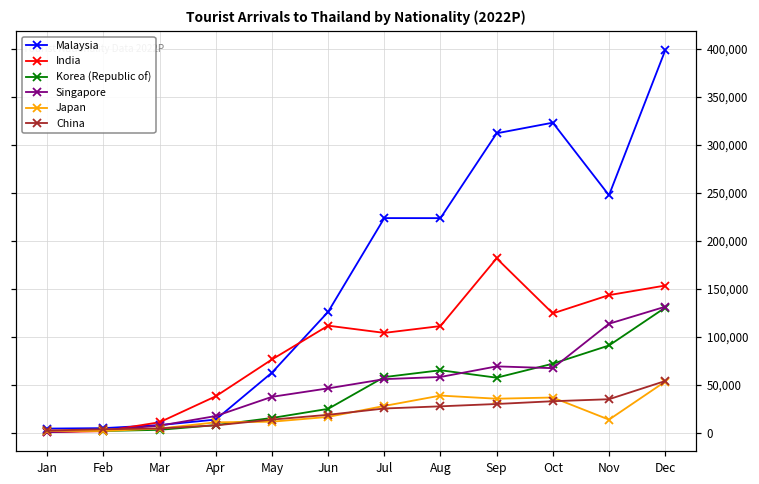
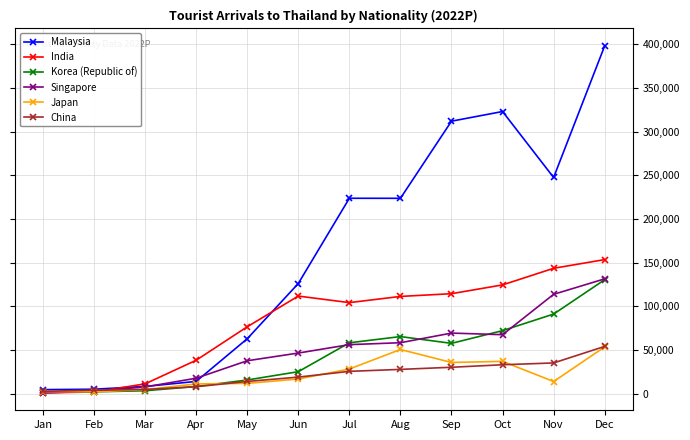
  {
    "Malaysia": {
      "May": "60,000",
      "Jun": "130,000",
      "Jul": "220,000",
      "Aug": "220,000",
      "Sep": "310,000",
      "Oct": "320,000",
      "Nov": "250,000",
      "Dec": "400,000"
    },
    "India": {
      "Apr": "40,000",
      "May": "80,000",
      "Jun": "110,000",
      "Jul": "100,000",
      "Aug": "110,000",
-     "Sep": "180,000",
+     "Sep": "110,000",
      "Oct": "120,000",
      "Nov": "140,000",
      "Dec": "150,000"
    },
    "Korea (Republic of)": {
      "Jun": "30,000",
      "Aug": "70,000",
      "Sep": "60,000",
      "Oct": "70,000",
      "Nov": "90,000"
    },
    "Singapore": {
      "Apr": "20,000",
      "May": "40,000",
      "Jun": "50,000",
      "Aug": "60,000",
      "Sep": "70,000",
      "Oct": "70,000",
      "Nov": "110,000"
    },
    "Japan": {
-     "Aug": "40,000",
+     "Aug": "50,000",
      "Sep": "40,000",
      "Oct": "40,000",
      "Nov": "10,000"
    },
    "China": {
      "Aug": "30,000",
      "Sep": "30,000",
      "Oct": "30,000",
      "Nov": "40,000"
    }
  }
